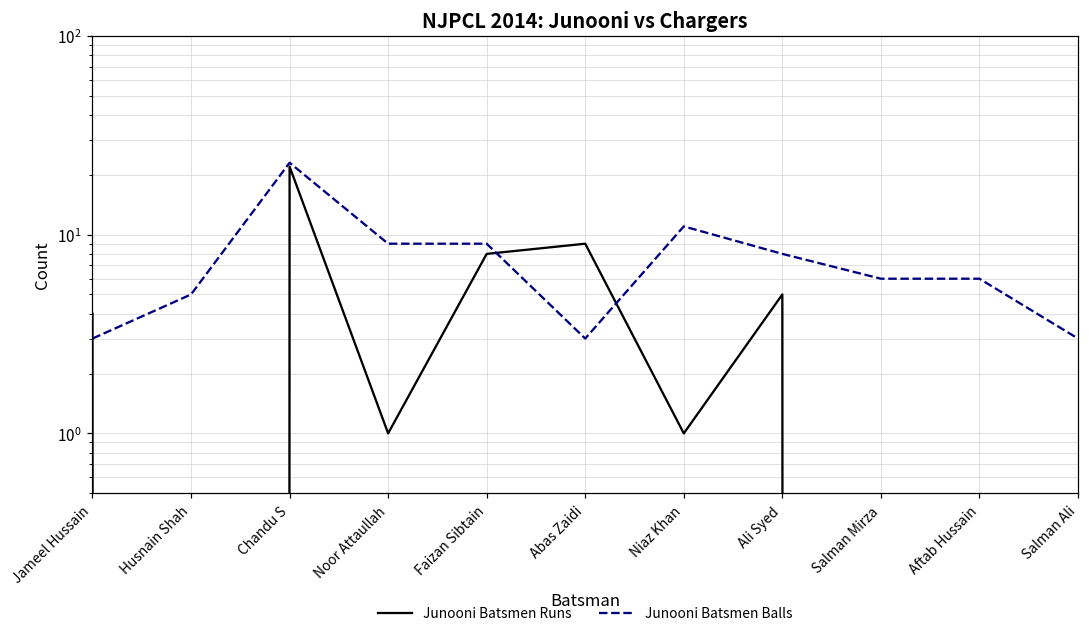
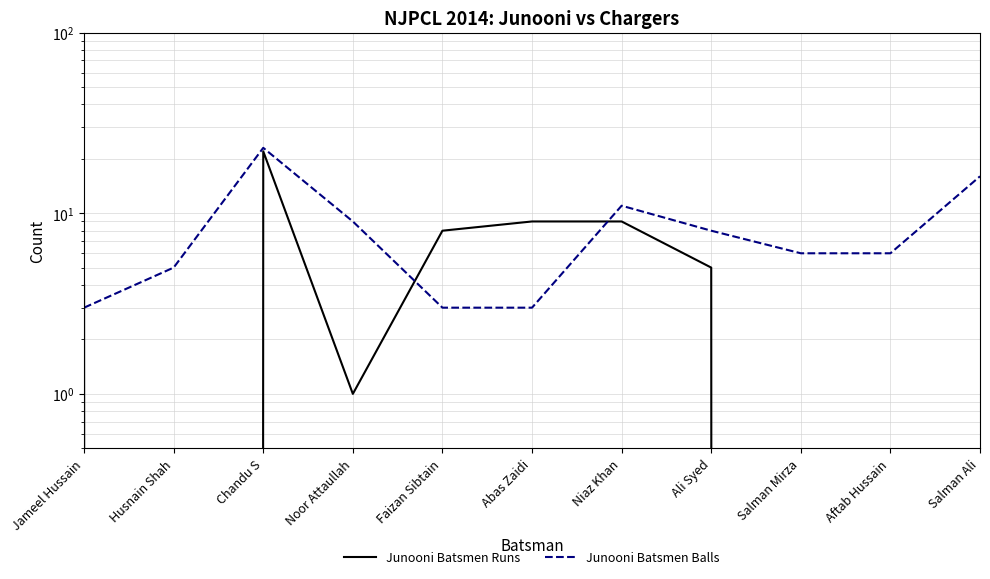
  {
    "Junooni Batsmen Runs": {
      "Jameel Hussain": 4,
      "Chandu S": 22,
      "Noor Attaullah": 1,
      "Faizan Sibtain": 8,
      "Abas Zaidi": 9,
-     "Niaz Khan": 1,
+     "Niaz Khan": 9,
      "Ali Syed": 5
    },
    "Junooni Batsmen Balls": {
      "Jameel Hussain": 3,
      "Husnain Shah": 5,
      "Chandu S": 23,
      "Noor Attaullah": 9,
-     "Faizan Sibtain": 9,
+     "Faizan Sibtain": 3,
      "Abas Zaidi": 3,
      "Niaz Khan": 11,
      "Ali Syed": 8,
      "Salman Mirza": 6,
      "Aftab Hussain": 6,
-     "Salman Ali": 3
+     "Salman Ali": 16
    }
  }
